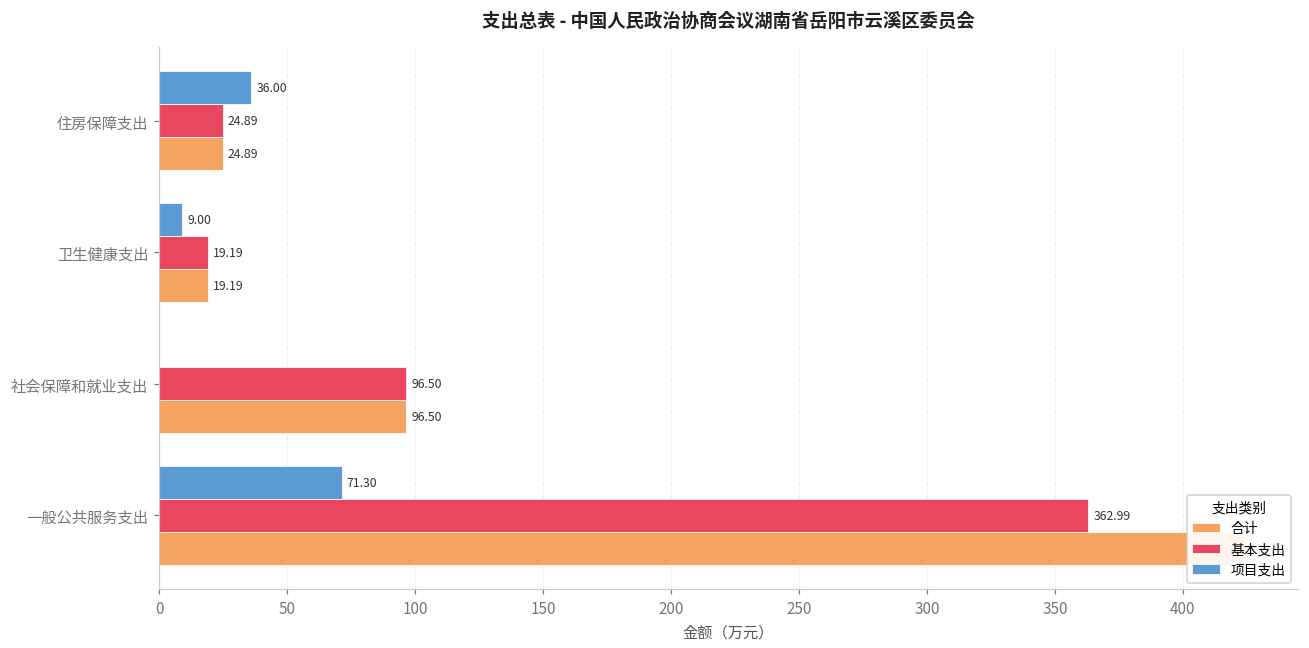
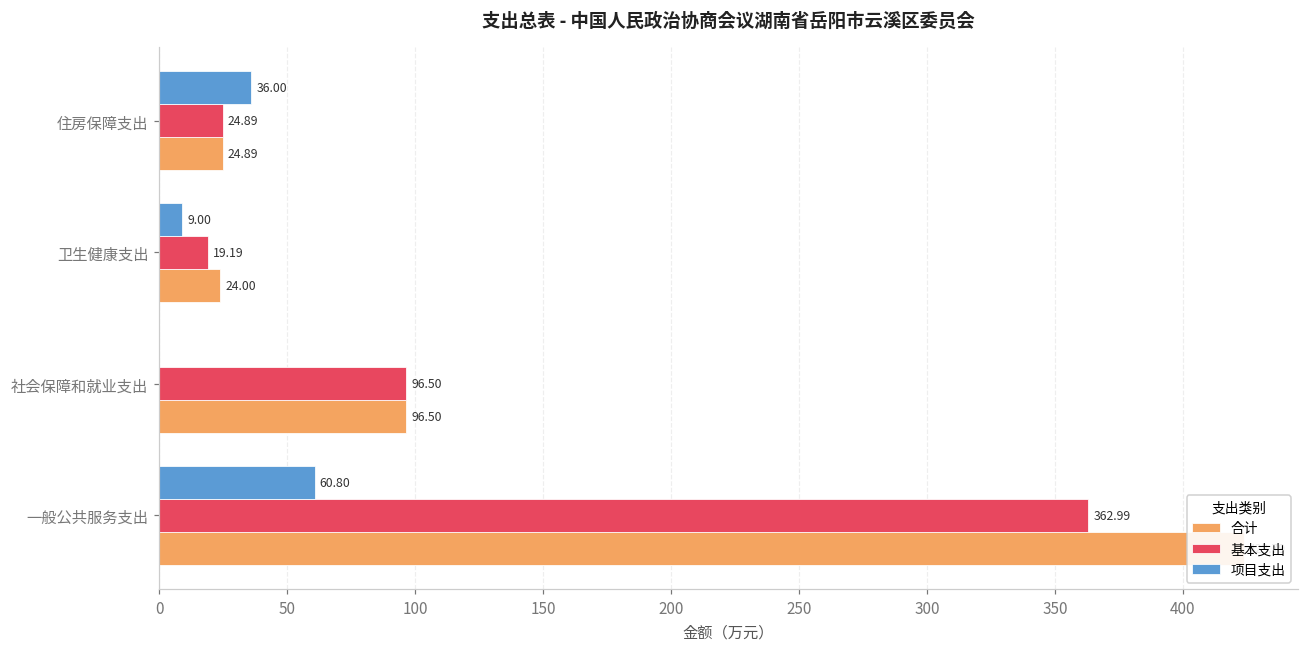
  {
    "合计": {
      "住房保障支出": 24.89,
-     "卫生健康支出": 19.19,
+     "卫生健康支出": 24.00,
      "社会保障和就业支出": 96.50
    },
    "基本支出": {
      "住房保障支出": 24.89,
      "卫生健康支出": 19.19,
      "社会保障和就业支出": 96.50,
      "一般公共服务支出": 362.99
    },
    "项目支出": {
      "住房保障支出": 36.00,
      "卫生健康支出": 9.00,
-     "一般公共服务支出": 71.30
+     "一般公共服务支出": 60.80
    }
  }
